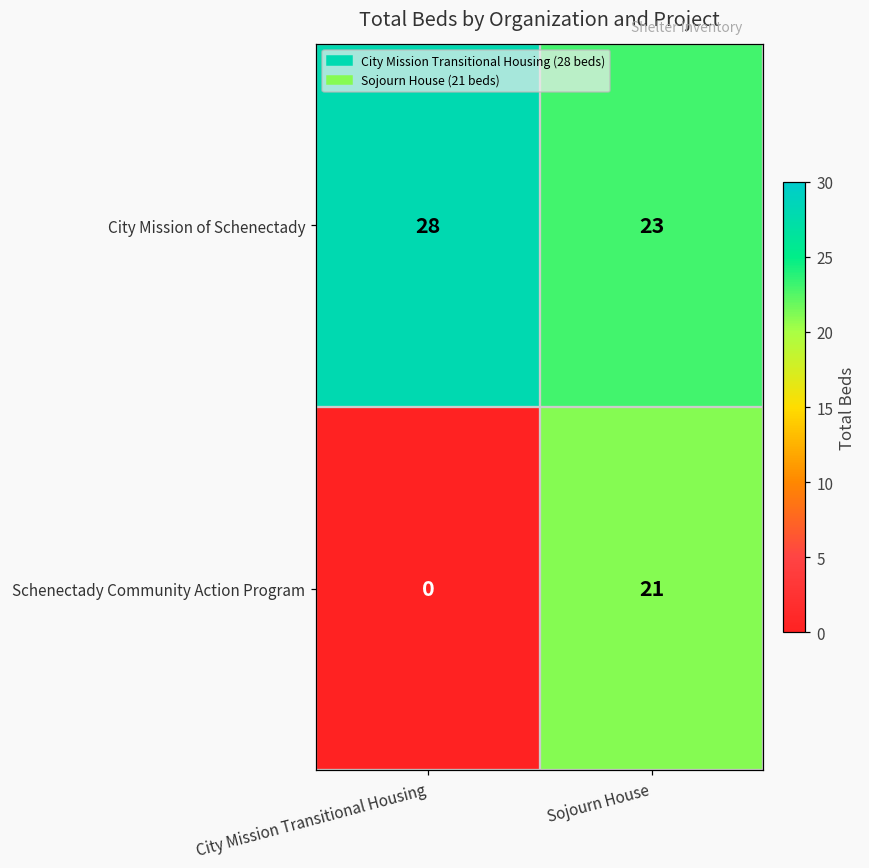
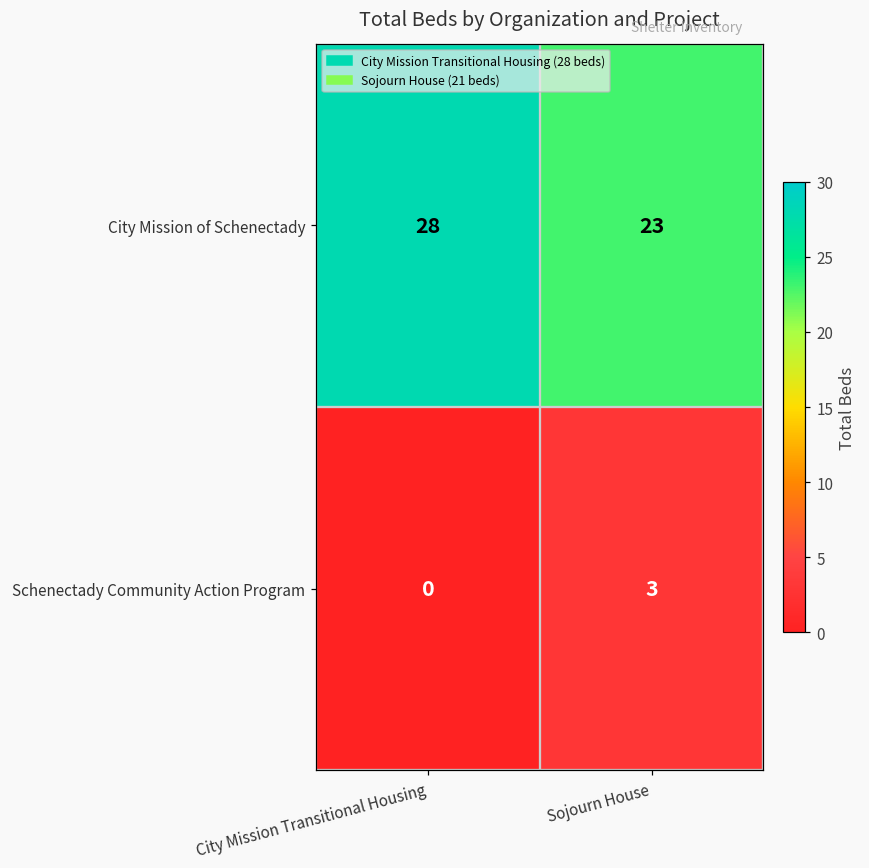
  {
    "City Mission of Schenectady": {
      "City Mission Transitional Housing": 28,
      "Sojourn House": 23
    },
    "Schenectady Community Action Program": {
      "City Mission Transitional Housing": 0,
-     "Sojourn House": 21
+     "Sojourn House": 3
    }
  }
